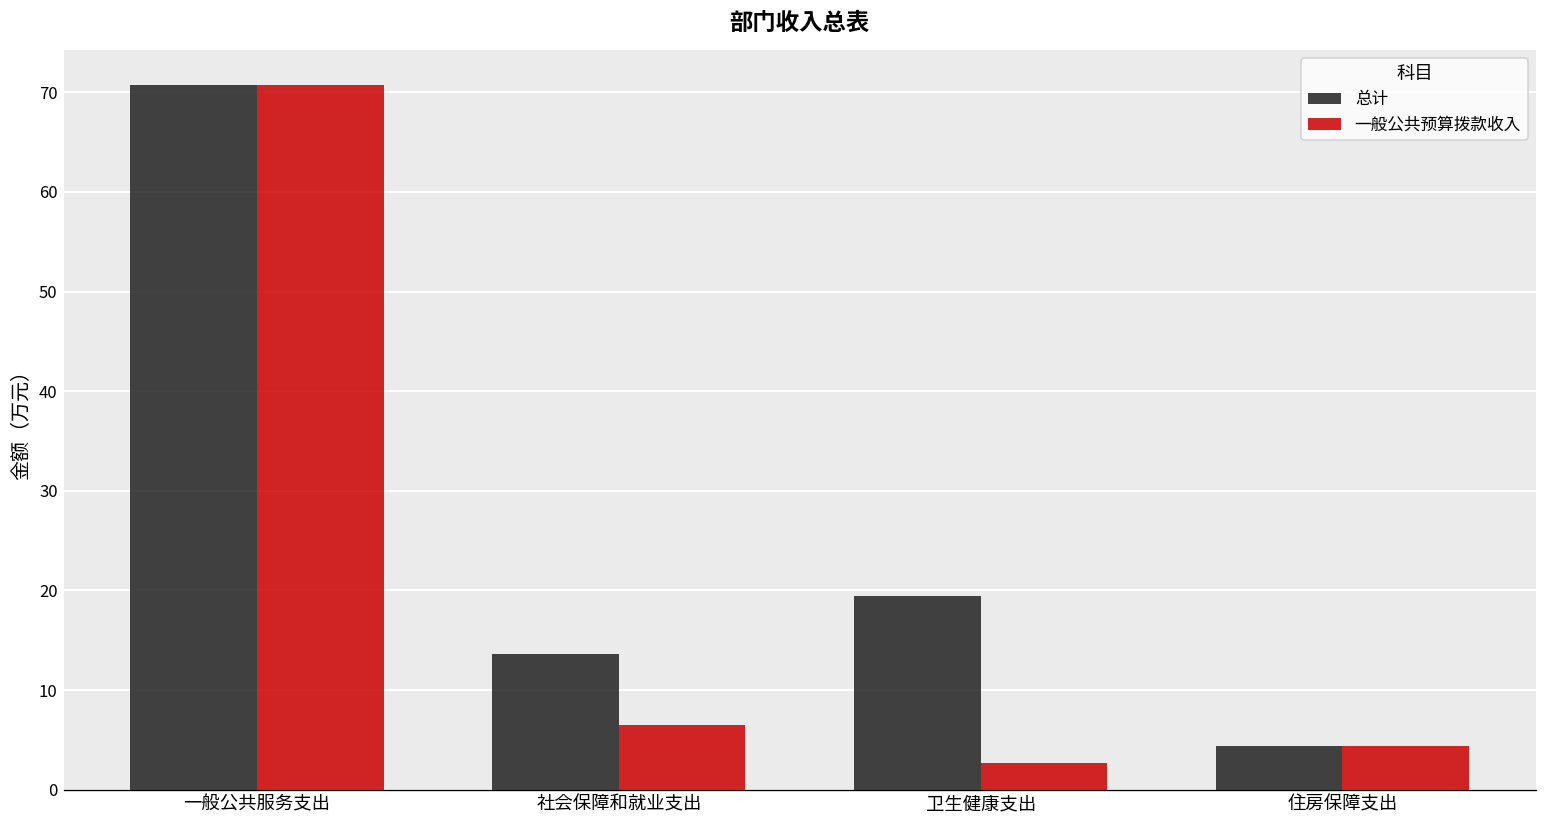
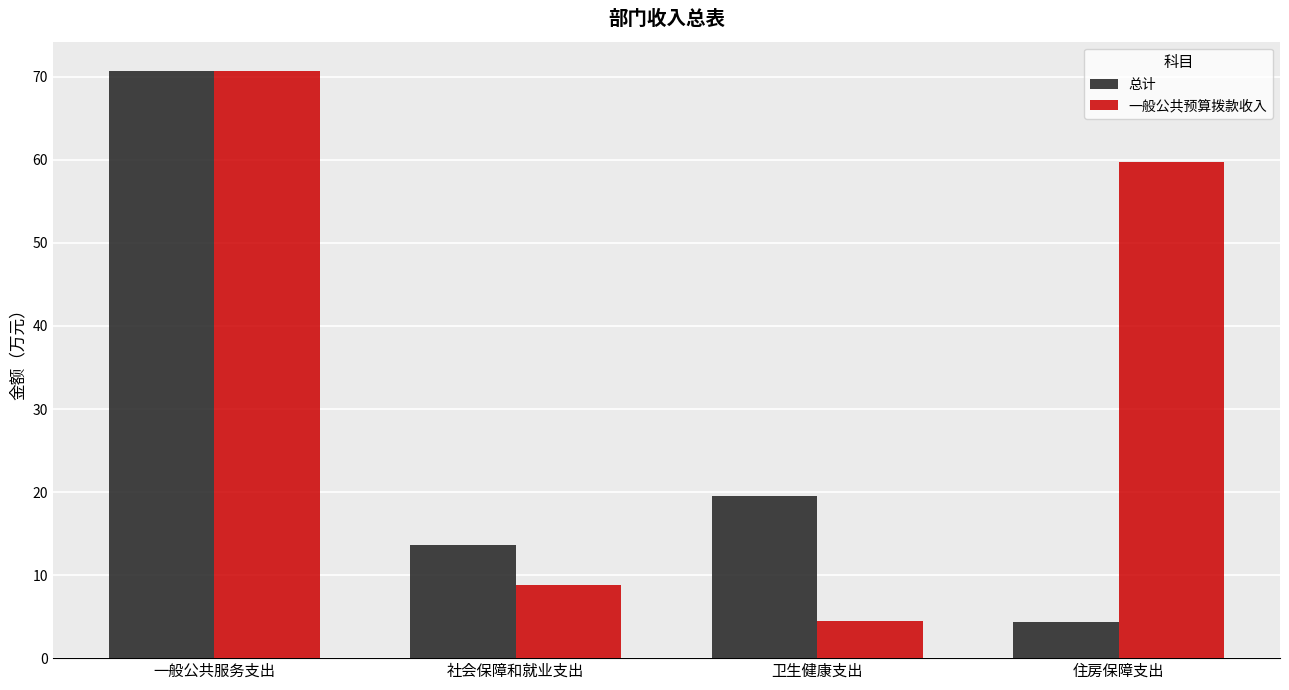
  {
    "总计": {
      "一般公共服务支出": 71,
      "社会保障和就业支出": 14,
      "卫生健康支出": 19,
      "住房保障支出": 4
    },
    "一般公共预算拨款收入": {
      "一般公共服务支出": 71,
-     "社会保障和就业支出": 6,
-     "卫生健康支出": 3,
-     "住房保障支出": 4
+     "社会保障和就业支出": 9,
+     "卫生健康支出": 5,
+     "住房保障支出": 60
    }
  }
